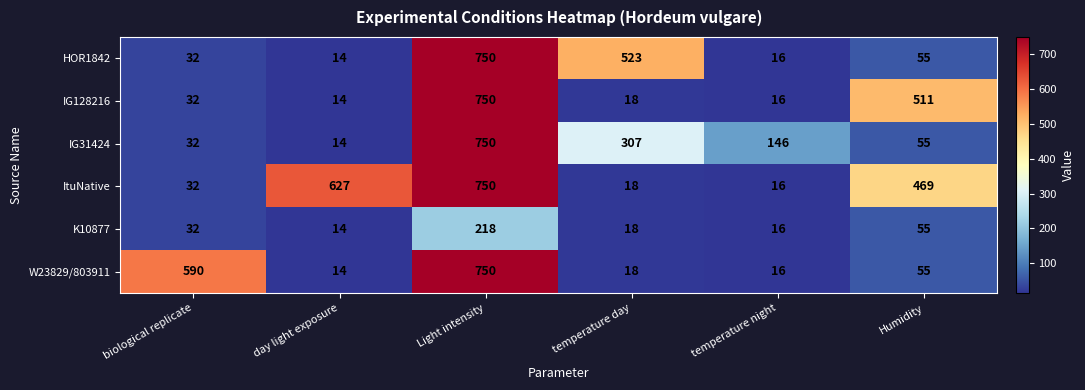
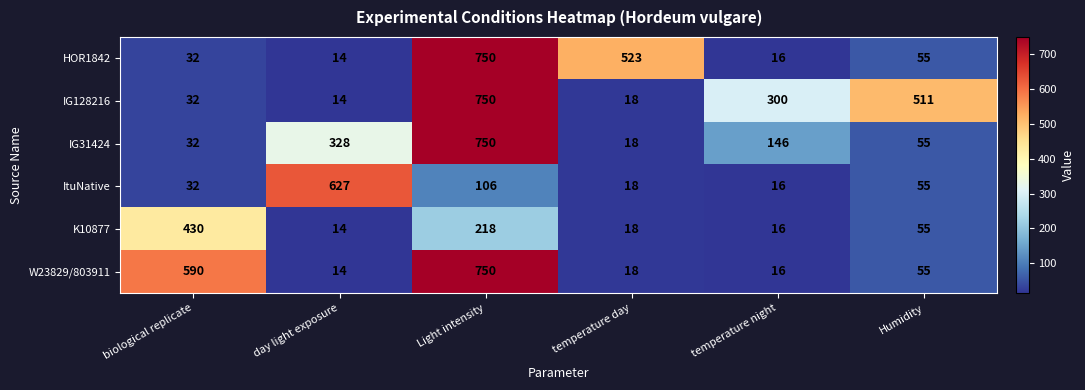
  {
    "HOR1842": {
      "biological replicate": 32,
      "day light exposure": 14,
      "Light intensity": 750,
      "temperature day": 523,
      "temperature night": 16,
      "Humidity": 55
    },
    "IG128216": {
      "biological replicate": 32,
      "day light exposure": 14,
      "Light intensity": 750,
      "temperature day": 18,
-     "temperature night": 16,
+     "temperature night": 300,
      "Humidity": 511
    },
    "IG31424": {
      "biological replicate": 32,
-     "day light exposure": 14,
+     "day light exposure": 328,
      "Light intensity": 750,
-     "temperature day": 307,
+     "temperature day": 18,
      "temperature night": 146,
      "Humidity": 55
    },
    "ItuNative": {
      "biological replicate": 32,
      "day light exposure": 627,
-     "Light intensity": 750,
+     "Light intensity": 106,
      "temperature day": 18,
      "temperature night": 16,
-     "Humidity": 469
+     "Humidity": 55
    },
    "K10877": {
-     "biological replicate": 32,
+     "biological replicate": 430,
      "day light exposure": 14,
      "Light intensity": 218,
      "temperature day": 18,
      "temperature night": 16,
      "Humidity": 55
    },
    "W23829/803911": {
      "biological replicate": 590,
      "day light exposure": 14,
      "Light intensity": 750,
      "temperature day": 18,
      "temperature night": 16,
      "Humidity": 55
    }
  }
